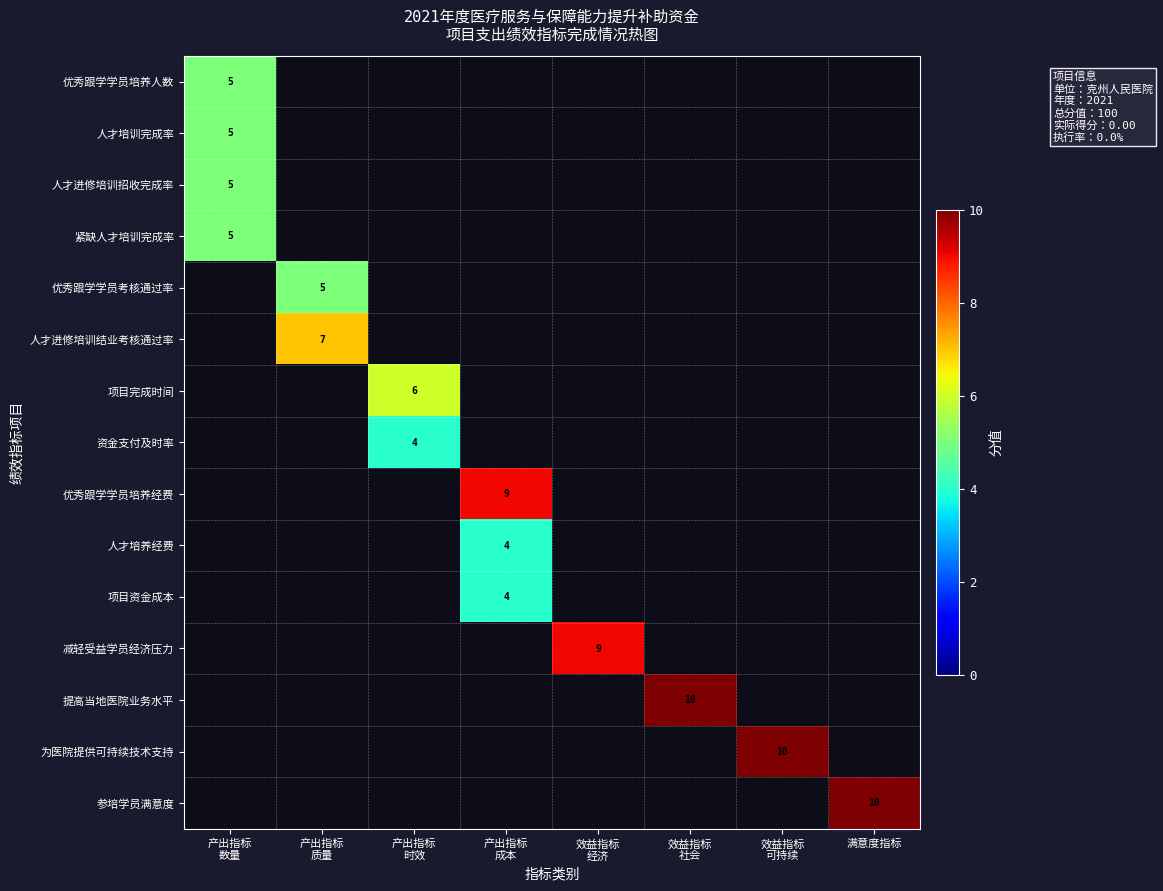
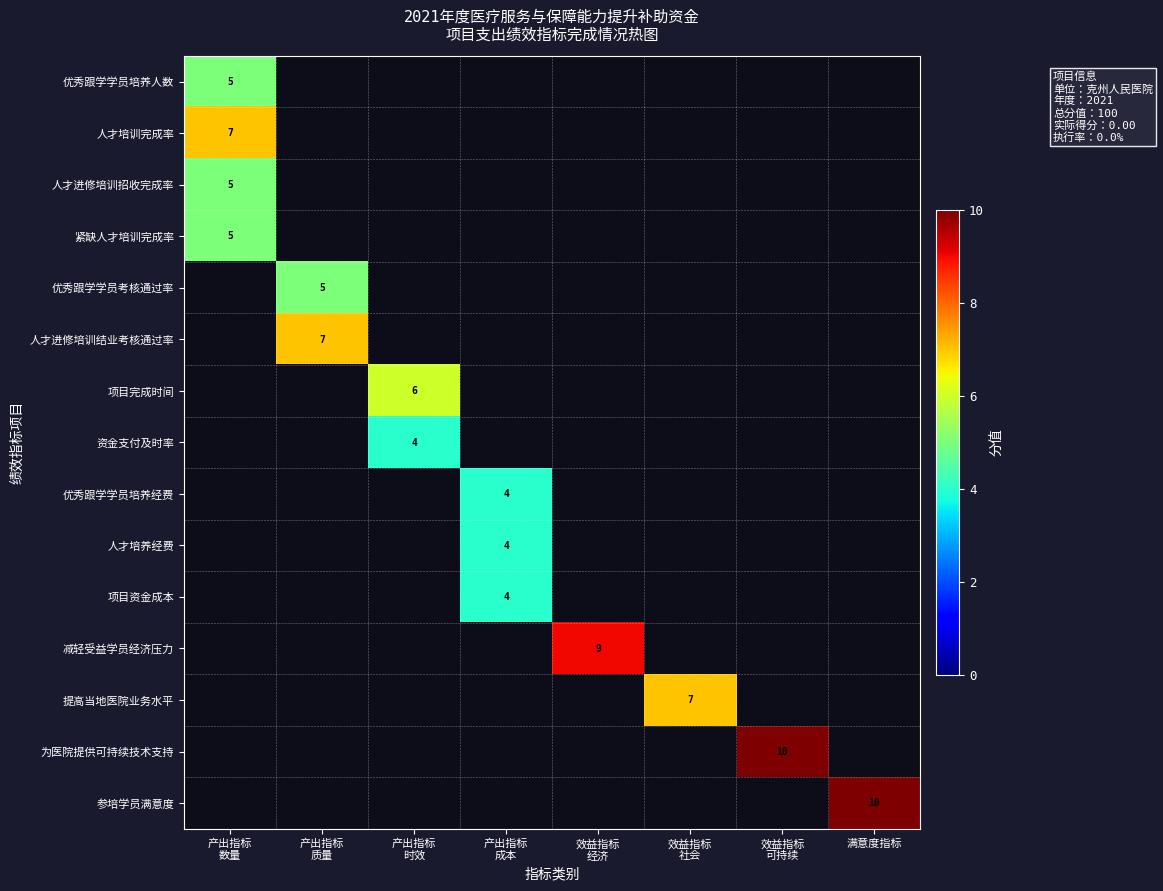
  {
    "优秀跟学学员培养人数": {
      "产出指标 数量": 5
    },
    "人才培训完成率": {
-     "产出指标 数量": 5
+     "产出指标 数量": 7
    },
    "人才进修培训招收完成率": {
      "产出指标 数量": 5
    },
    "紧缺人才培训完成率": {
      "产出指标 数量": 5
    },
    "优秀跟学学员考核通过率": {
      "产出指标 质量": 5
    },
    "人才进修培训结业考核通过率": {
      "产出指标 质量": 7
    },
    "项目完成时间": {
      "产出指标 时效": 6
    },
    "资金支付及时率": {
      "产出指标 时效": 4
    },
    "优秀跟学学员培养经费": {
-     "产出指标 成本": 9
+     "产出指标 成本": 4
    },
    "人才培养经费": {
      "产出指标 成本": 4
    },
    "项目资金成本": {
      "产出指标 成本": 4
    },
    "减轻受益学员经济压力": {
      "效益指标 经济": 9
    },
    "提高当地医院业务水平": {
-     "效益指标 社会": 10
+     "效益指标 社会": 7
    },
    "为医院提供可持续技术支持": {
      "效益指标 可持续": 10
    },
    "参培学员满意度": {
      "满意度指标": 10
    }
  }
